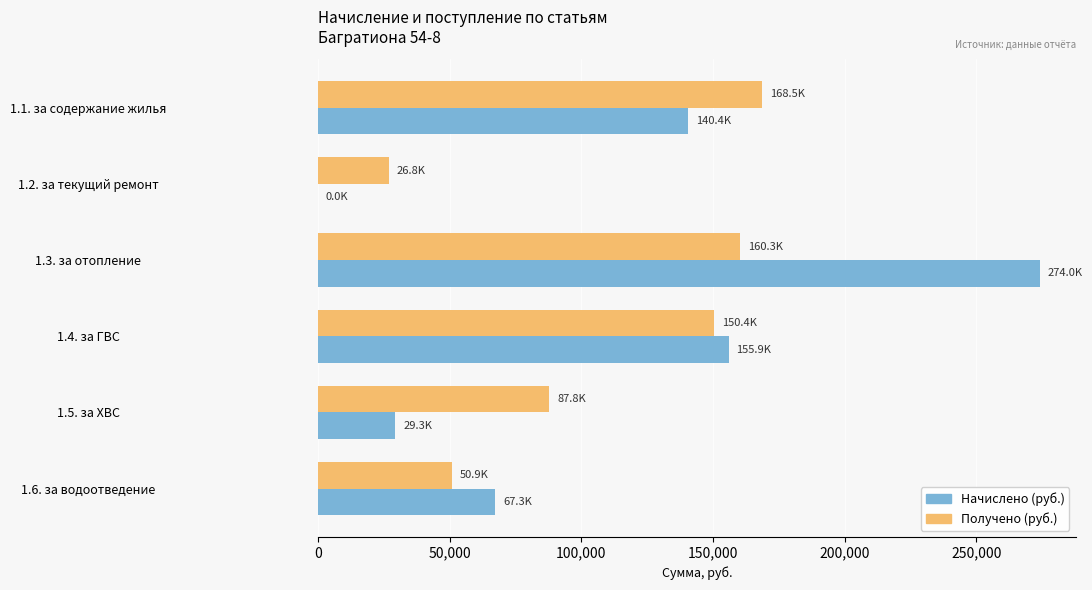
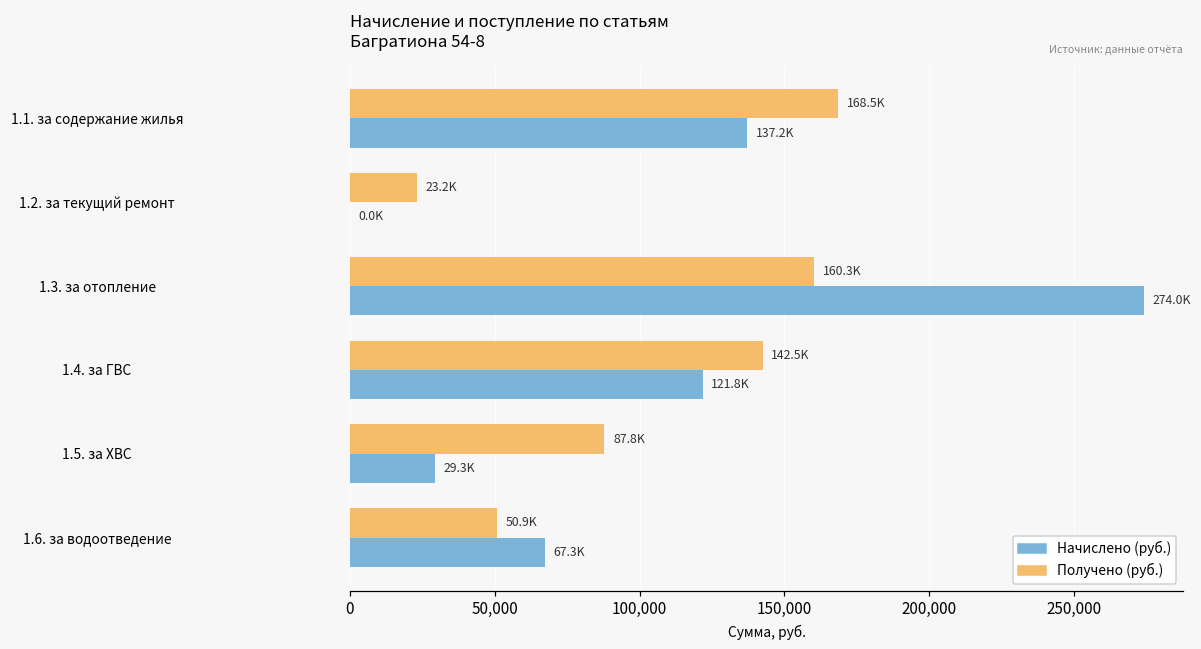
  {
    "Начислено (руб.)": {
-     "1.1. за содержание жилья": "140.4K",
+     "1.1. за содержание жилья": "137.2K",
      "1.2. за текущий ремонт": "0.0K",
      "1.3. за отопление": "274.0K",
-     "1.4. за ГВС": "155.9K",
+     "1.4. за ГВС": "121.8K",
      "1.5. за ХВС": "29.3K",
      "1.6. за водоотведение": "67.3K"
    },
    "Получено (руб.)": {
      "1.1. за содержание жилья": "168.5K",
-     "1.2. за текущий ремонт": "26.8K",
+     "1.2. за текущий ремонт": "23.2K",
      "1.3. за отопление": "160.3K",
-     "1.4. за ГВС": "150.4K",
+     "1.4. за ГВС": "142.5K",
      "1.5. за ХВС": "87.8K",
      "1.6. за водоотведение": "50.9K"
    }
  }
